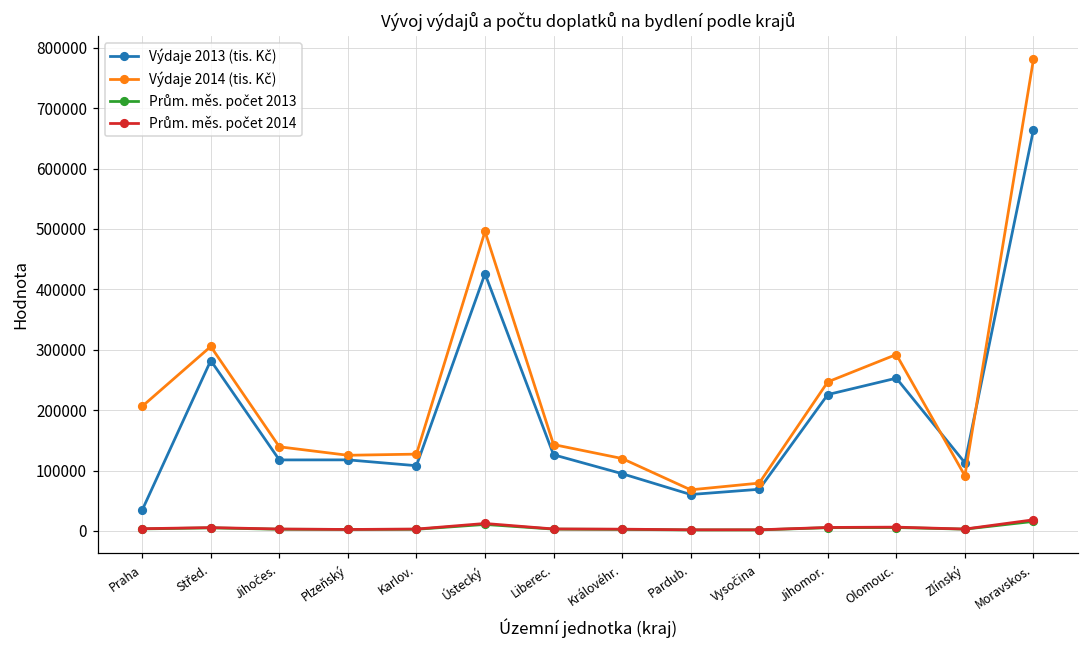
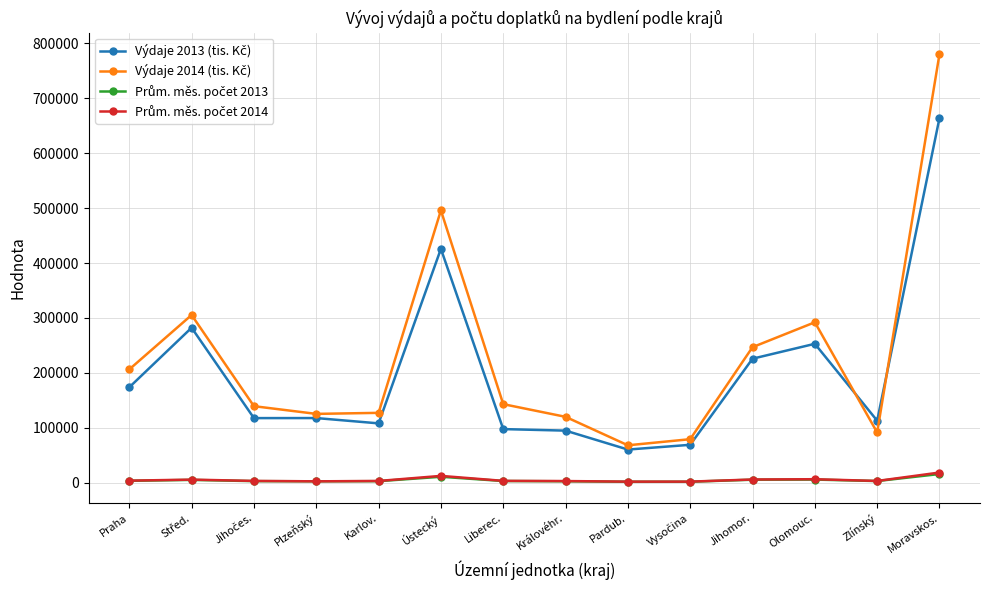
  {
    "Výdaje 2013 (tis. Kč)": {
-     "Praha": 30000,
+     "Praha": 170000,
      "Střed.": 280000,
      "Jihočes.": 120000,
      "Plzeňský": 120000,
      "Karlov.": 110000,
      "Ústecký": 430000,
-     "Liberec.": 130000,
+     "Liberec.": 100000,
      "Královéhr.": 90000,
      "Pardub.": 60000,
      "Vysočina": 70000,
      "Jihomor.": 230000,
      "Olomouc.": 250000,
      "Zlínský": 110000,
      "Moravskos.": 660000
    },
    "Výdaje 2014 (tis. Kč)": {
      "Praha": 210000,
      "Střed.": 310000,
      "Jihočes.": 140000,
      "Plzeňský": 130000,
      "Karlov.": 130000,
      "Ústecký": 500000,
      "Liberec.": 140000,
      "Královéhr.": 120000,
      "Pardub.": 70000,
      "Vysočina": 80000,
      "Jihomor.": 250000,
      "Olomouc.": 290000,
      "Zlínský": 90000,
      "Moravskos.": 780000
    }
  }
